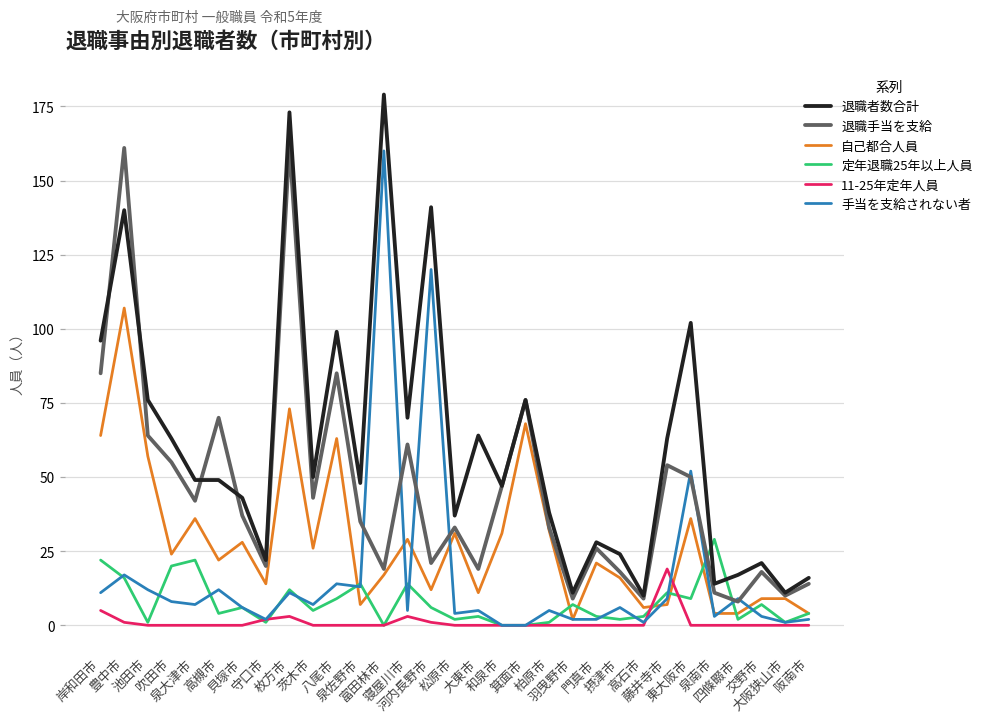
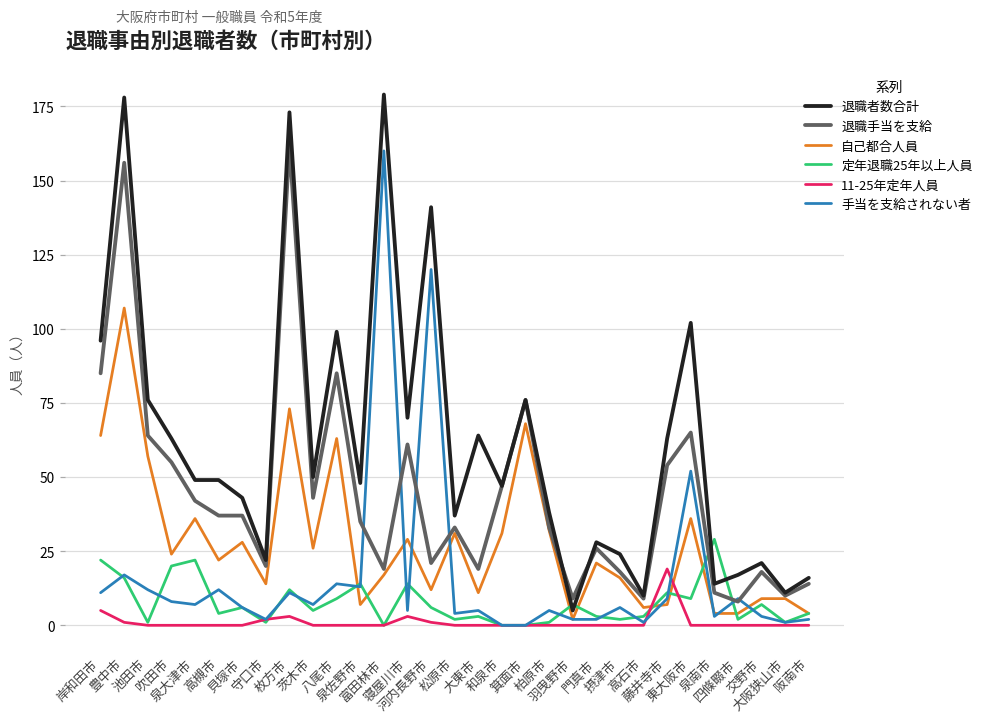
  {
    "退職者数合計": {
      "岸和田市": 96,
-     "豊中市": 140,
+     "豊中市": 178,
      "池田市": 76,
      "吹田市": 63,
      "泉大津市": 49,
      "高槻市": 49,
      "貝塚市": 43,
      "守口市": 22,
      "枚方市": 173,
      "茨木市": 50,
      "八尾市": 99,
      "泉佐野市": 48,
      "富田林市": 179,
      "寝屋川市": 70,
      "河内長野市": 141,
      "松原市": 37,
      "大東市": 64,
      "柏原市": 38,
-     "羽曳野市": 11,
+     "羽曳野市": 5,
      "門真市": 28,
      "摂津市": 24,
      "高石市": 10,
      "藤井寺市": 63,
      "東大阪市": 102,
      "泉南市": 14,
      "四條畷市": 17,
      "交野市": 21,
      "大阪狭山市": 11,
      "阪南市": 16
    },
    "退職手当を支給": {
      "岸和田市": 85,
-     "豊中市": 161,
+     "豊中市": 156,
      "池田市": 64,
      "吹田市": 55,
      "泉大津市": 42,
-     "高槻市": 70,
+     "高槻市": 37,
      "貝塚市": 37,
      "守口市": 20,
      "枚方市": 162,
      "茨木市": 43,
      "八尾市": 85,
      "泉佐野市": 35,
      "富田林市": 19,
      "寝屋川市": 61,
      "河内長野市": 21,
      "松原市": 33,
      "大東市": 19,
      "柏原市": 33,
      "羽曳野市": 9,
      "門真市": 26,
      "摂津市": 18,
      "高石市": 9,
      "藤井寺市": 54,
-     "東大阪市": 50,
+     "東大阪市": 65,
      "泉南市": 11,
      "四條畷市": 8,
      "交野市": 18,
      "大阪狭山市": 10,
      "阪南市": 14
    },
    "自己都合人員": {
      "岸和田市": 64,
      "豊中市": 107,
      "池田市": 57,
      "吹田市": 24,
      "泉大津市": 36,
      "高槻市": 22,
      "貝塚市": 28,
      "守口市": 14,
      "枚方市": 73,
      "茨木市": 26,
      "八尾市": 63,
      "泉佐野市": 7,
      "富田林市": 17,
      "寝屋川市": 29,
      "河内長野市": 12,
      "松原市": 31,
      "大東市": 11,
      "和泉市": 31,
      "箕面市": 68,
      "柏原市": 32,
      "門真市": 21,
      "摂津市": 16,
      "高石市": 6,
      "藤井寺市": 7,
      "東大阪市": 36,
      "泉南市": 4,
      "四條畷市": 4,
      "交野市": 9,
      "大阪狭山市": 9
    },
    "定年退職25年以上人員": {
      "岸和田市": 22,
      "豊中市": 16,
      "池田市": 1,
      "吹田市": 20,
      "泉大津市": 22,
      "高槻市": 4,
      "守口市": 1,
      "枚方市": 12,
      "茨木市": 5,
      "八尾市": 9,
      "泉佐野市": 14,
      "寝屋川市": 14,
      "河内長野市": 6,
      "松原市": 2,
      "大東市": 3,
      "柏原市": 1,
      "羽曳野市": 7,
      "門真市": 3,
      "摂津市": 2,
      "高石市": 3,
      "藤井寺市": 11,
      "東大阪市": 9,
      "泉南市": 29,
      "四條畷市": 2,
      "交野市": 7
    },
    "11-25年定年人員": {
      "岸和田市": 5,
      "豊中市": 1,
      "池田市": 0,
      "吹田市": 0,
      "泉大津市": 0,
      "高槻市": 0,
      "貝塚市": 0,
      "枚方市": 3,
      "茨木市": 0,
      "八尾市": 0,
      "泉佐野市": 0,
      "寝屋川市": 3,
      "河内長野市": 1,
      "松原市": 0,
      "大東市": 0,
      "柏原市": 0,
      "羽曳野市": 0,
      "門真市": 0,
      "摂津市": 0,
      "高石市": 0,
      "藤井寺市": 19,
      "東大阪市": 0,
      "泉南市": 0,
      "四條畷市": 0,
      "交野市": 0,
      "大阪狭山市": 0,
      "阪南市": 0
    },
    "手当を支給されない者": {
      "岸和田市": 11,
      "豊中市": 17,
      "池田市": 12,
      "吹田市": 8,
      "泉大津市": 7,
      "高槻市": 12,
      "枚方市": 11,
      "茨木市": 7,
      "八尾市": 14,
      "泉佐野市": 13,
      "富田林市": 160,
      "寝屋川市": 5,
      "河内長野市": 120,
      "松原市": 4,
      "大東市": 5,
      "柏原市": 5,
      "門真市": 2,
      "摂津市": 6,
      "高石市": 1,
      "藤井寺市": 9,
      "東大阪市": 52,
      "泉南市": 3,
      "四條畷市": 9,
      "交野市": 3,
      "阪南市": 2
    }
  }
